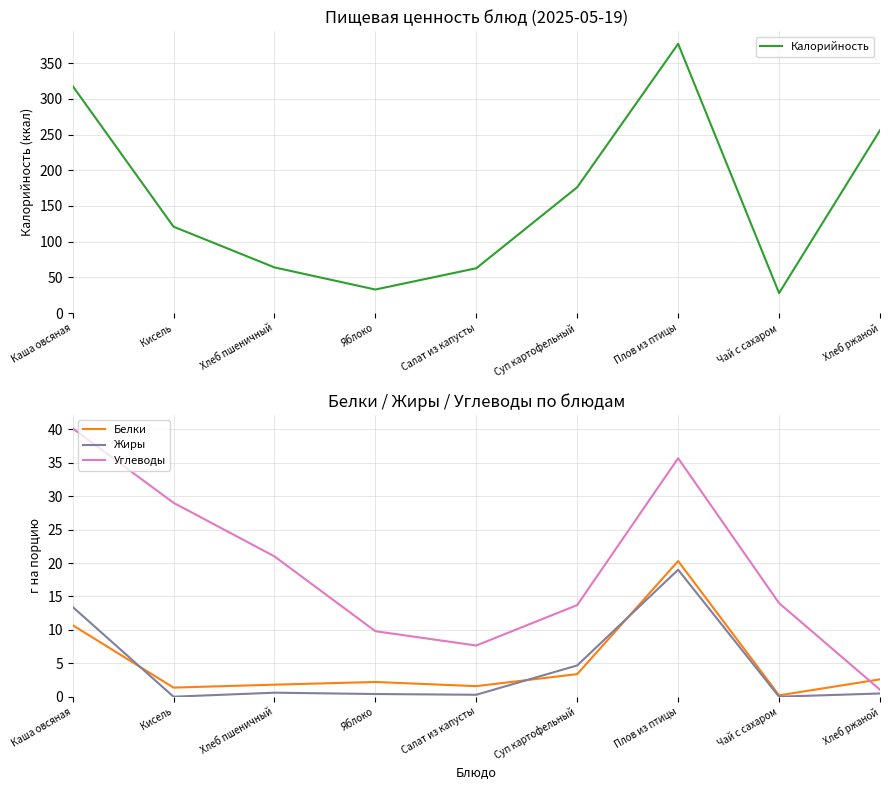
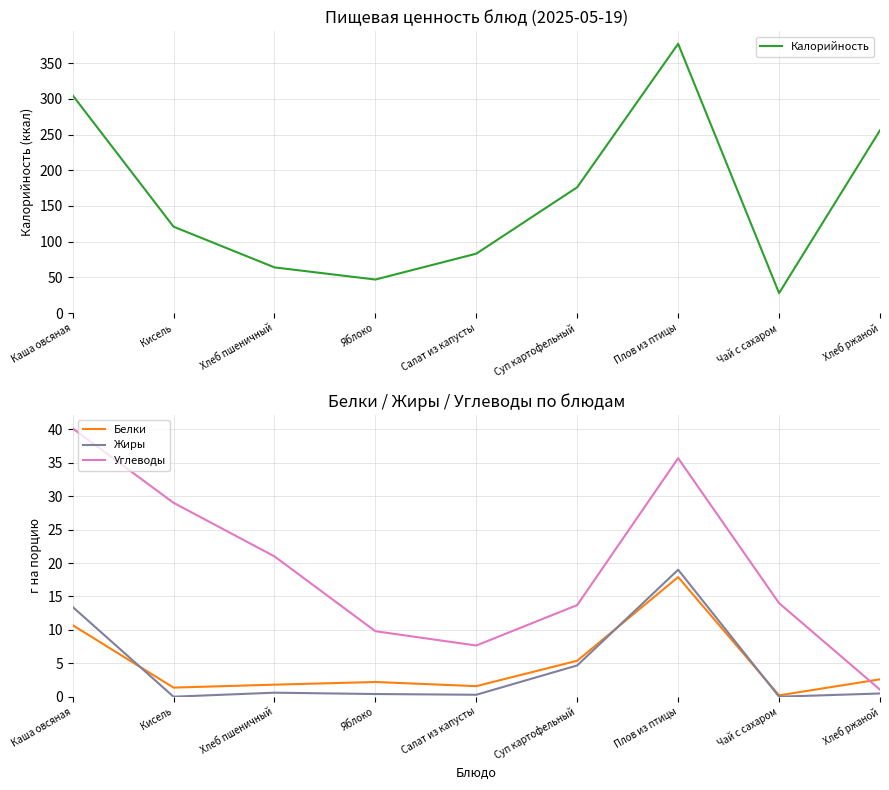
  {
    "Пищевая ценность блюд (2025-05-19)": {
-     "Каша овсяная": 320,
+     "Каша овсяная": 310,
      "Кисель": 120,
      "Хлеб пшеничный": 60,
-     "Яблоко": 30,
-     "Салат из капусты": 60,
+     "Яблоко": 50,
+     "Салат из капусты": 80,
      "Суп картофельный": 180,
      "Плов из птицы": 380,
      "Чай с сахаром": 30,
      "Хлеб ржаной": 260
    },
    "Белки / Жиры / Углеводы по блюдам": {
      "Белки": {
        "Каша овсяная": 11,
        "Кисель": 1,
        "Хлеб пшеничный": 2,
        "Яблоко": 2,
        "Салат из капусты": 2,
-       "Суп картофельный": 3,
-       "Плов из птицы": 20,
+       "Суп картофельный": 5,
+       "Плов из птицы": 18,
        "Хлеб ржаной": 3
      },
      "Жиры": {
        "Каша овсяная": 13,
        "Кисель": 0,
        "Хлеб пшеничный": 1,
        "Яблоко": 0,
        "Салат из капусты": 0,
        "Суп картофельный": 5,
        "Плов из птицы": 19,
        "Хлеб ржаной": 0
      },
      "Углеводы": {
        "Каша овсяная": 40,
        "Кисель": 29,
        "Хлеб пшеничный": 21,
        "Яблоко": 10,
        "Салат из капусты": 8,
        "Суп картофельный": 14,
        "Плов из птицы": 36,
        "Чай с сахаром": 14,
        "Хлеб ржаной": 1
      }
    }
  }
